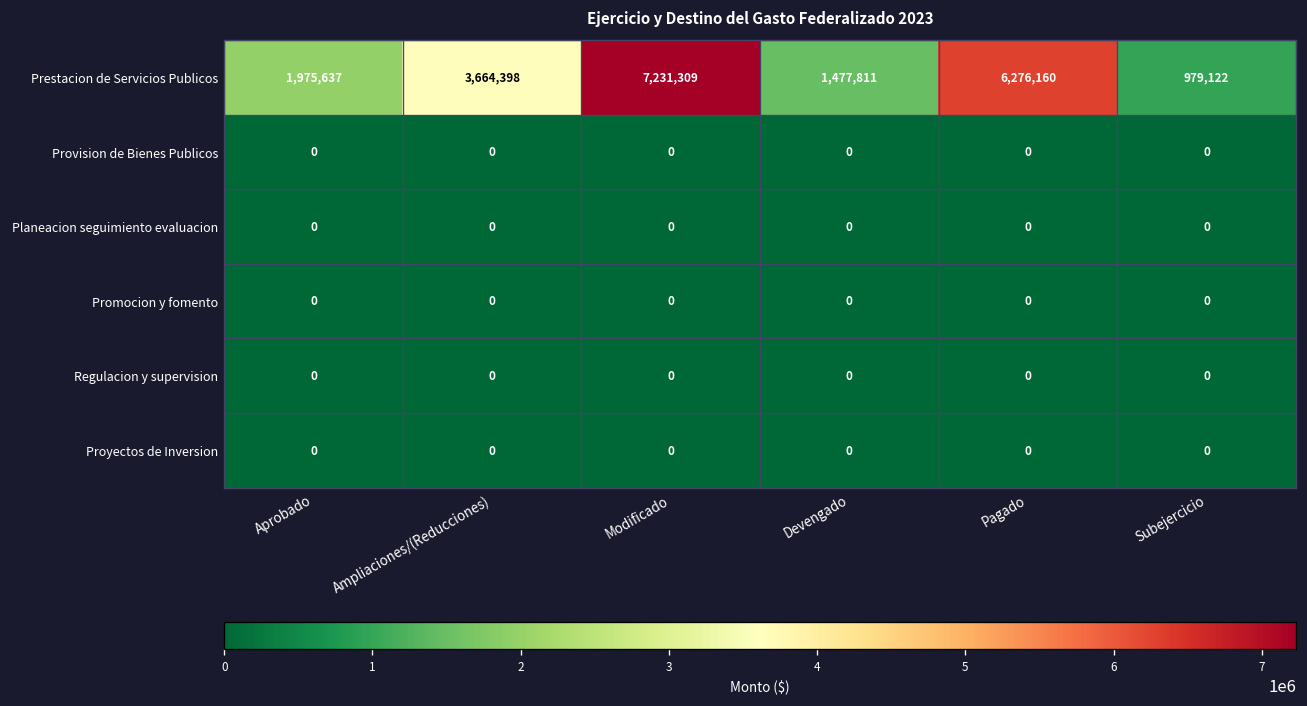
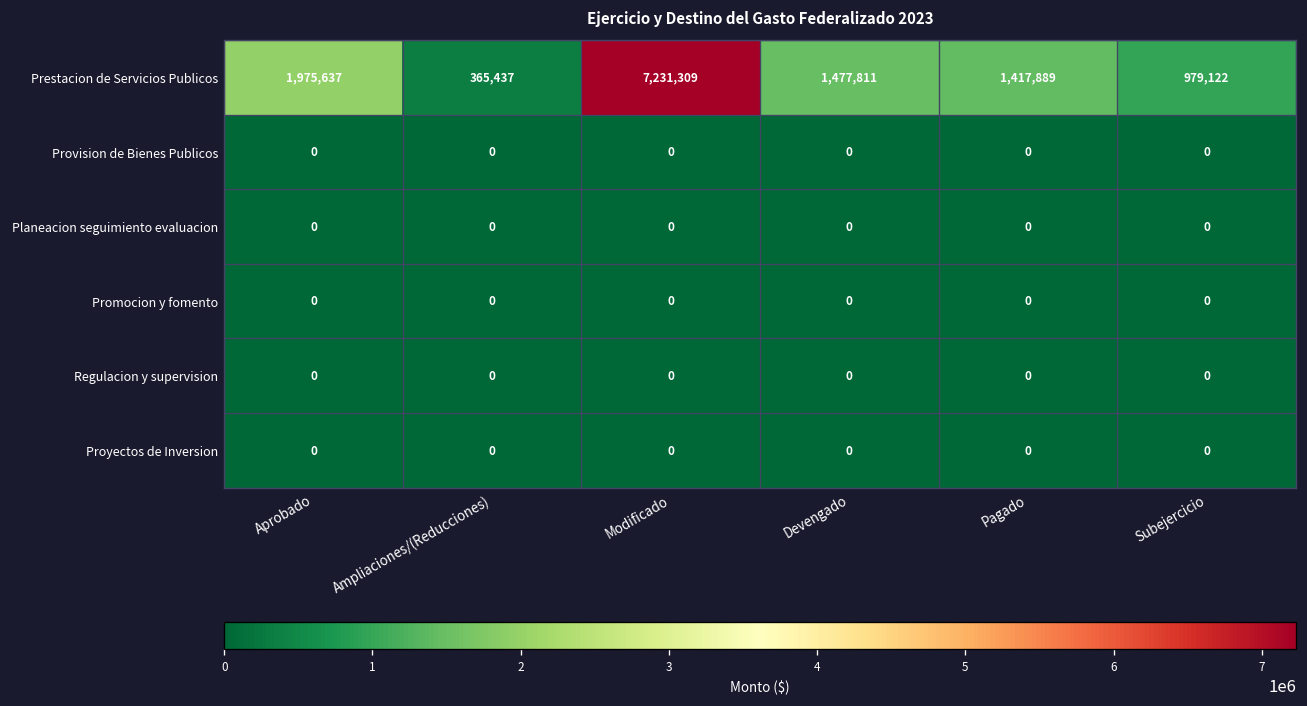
  {
    "Prestacion de Servicios Publicos": {
      "Aprobado": "1,975,637",
-     "Ampliaciones/(Reducciones)": "3,664,398",
+     "Ampliaciones/(Reducciones)": "365,437",
      "Modificado": "7,231,309",
      "Devengado": "1,477,811",
-     "Pagado": "6,276,160",
+     "Pagado": "1,417,889",
      "Subejercicio": "979,122"
    },
    "Provision de Bienes Publicos": {
      "Aprobado": "0",
      "Ampliaciones/(Reducciones)": "0",
      "Modificado": "0",
      "Devengado": "0",
      "Pagado": "0",
      "Subejercicio": "0"
    },
    "Planeacion seguimiento evaluacion": {
      "Aprobado": "0",
      "Ampliaciones/(Reducciones)": "0",
      "Modificado": "0",
      "Devengado": "0",
      "Pagado": "0",
      "Subejercicio": "0"
    },
    "Promocion y fomento": {
      "Aprobado": "0",
      "Ampliaciones/(Reducciones)": "0",
      "Modificado": "0",
      "Devengado": "0",
      "Pagado": "0",
      "Subejercicio": "0"
    },
    "Regulacion y supervision": {
      "Aprobado": "0",
      "Ampliaciones/(Reducciones)": "0",
      "Modificado": "0",
      "Devengado": "0",
      "Pagado": "0",
      "Subejercicio": "0"
    },
    "Proyectos de Inversion": {
      "Aprobado": "0",
      "Ampliaciones/(Reducciones)": "0",
      "Modificado": "0",
      "Devengado": "0",
      "Pagado": "0",
      "Subejercicio": "0"
    }
  }
